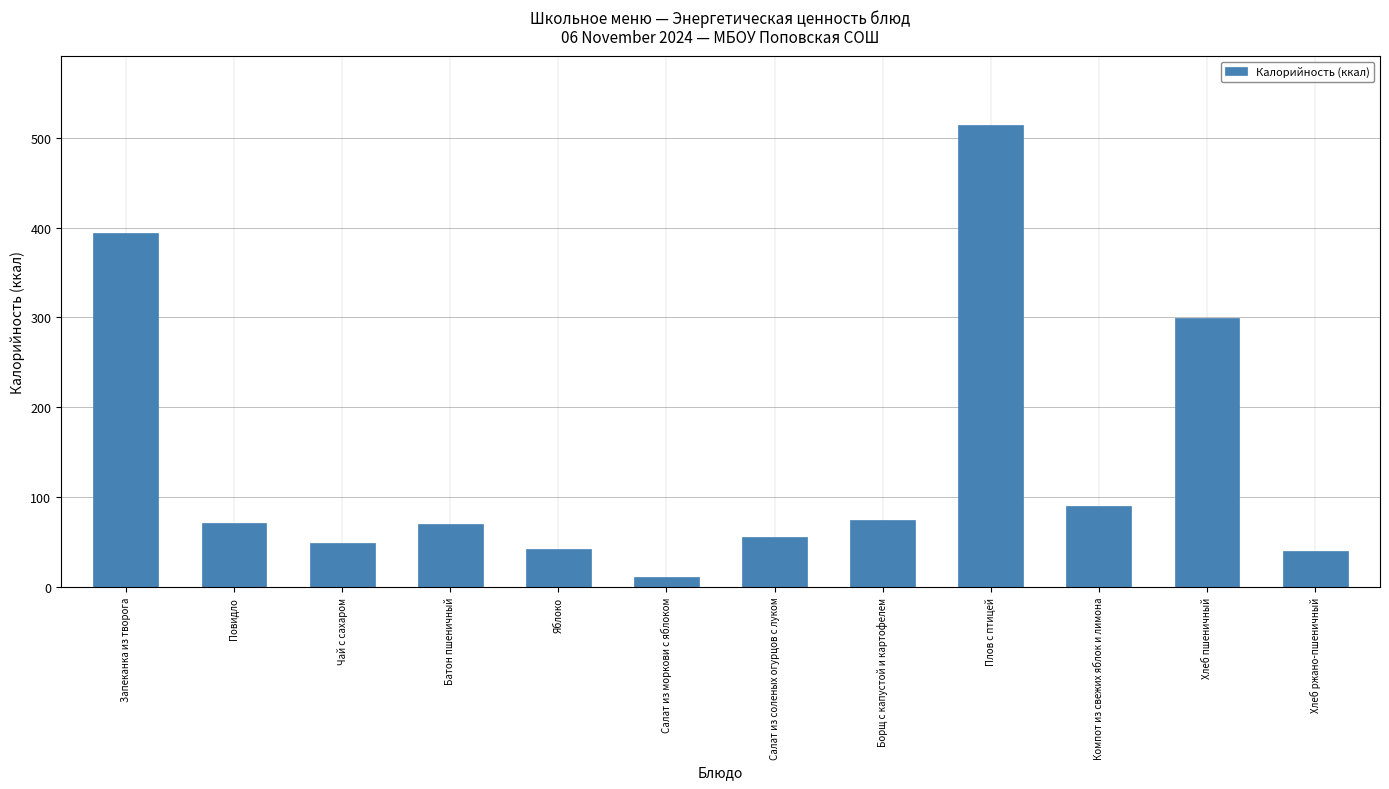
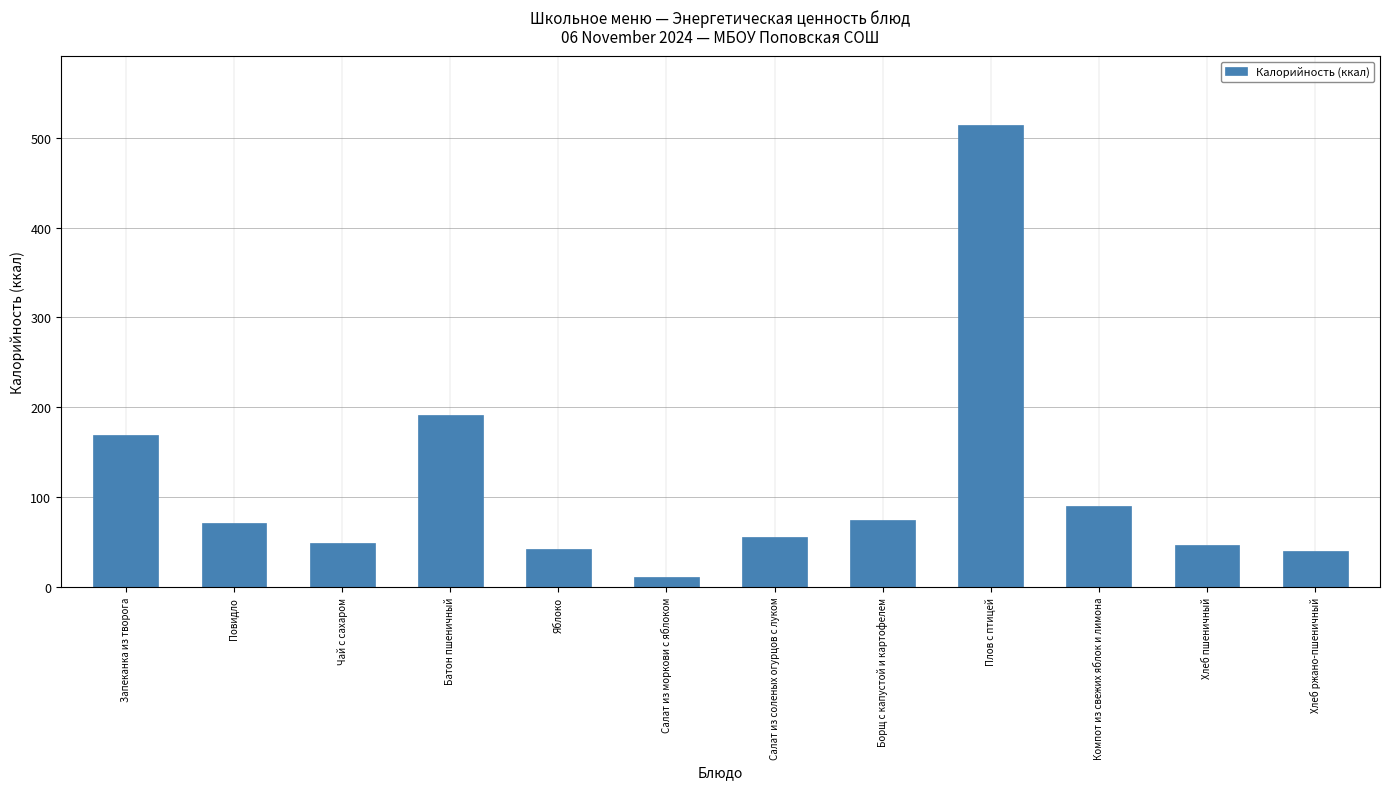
  {
-   "Запеканка из творога": 390,
+   "Запеканка из творога": 170,
    "Повидло": 70,
    "Чай с сахаром": 50,
-   "Батон пшеничный": 70,
+   "Батон пшеничный": 190,
    "Яблоко": 40,
    "Салат из моркови с яблоком": 10,
    "Салат из соленых огурцов с луком": 60,
    "Борщ с капустой и картофелем": 80,
    "Плов с птицей": 510,
    "Компот из свежих яблок и лимона": 90,
-   "Хлеб пшеничный": 300,
+   "Хлеб пшеничный": 50,
    "Хлеб ржано-пшеничный": 40
  }
